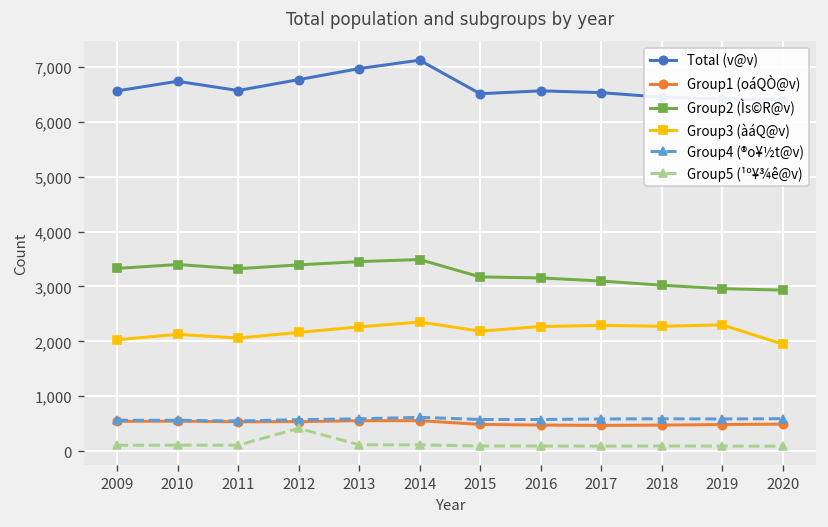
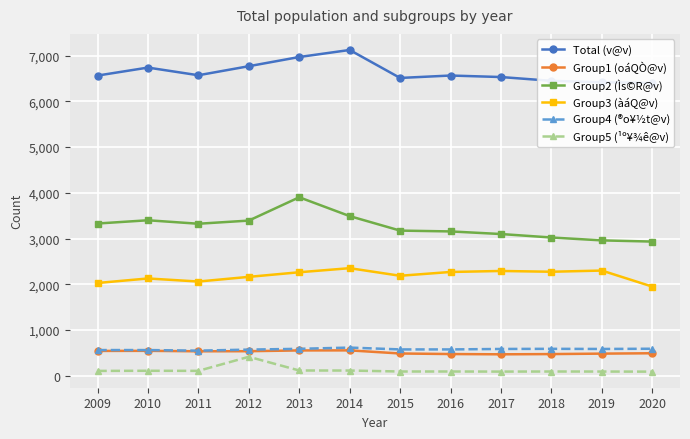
  {
    "Group1 (oáQÒ@v)": {
      "2014": "600",
      "2015": "500",
      "2016": "500",
      "2017": "500",
      "2018": "500",
      "2019": "500",
      "2020": "500"
    },
    "Group2 (Ìs©R@v)": {
      "2009": "3,300",
      "2010": "3,400",
      "2011": "3,300",
      "2012": "3,400",
-     "2013": "3,500",
+     "2013": "3,900",
      "2014": "3,500",
      "2015": "3,200",
      "2016": "3,200",
      "2017": "3,100",
      "2018": "3,000",
      "2019": "3,000",
      "2020": "2,900"
    },
    "Group3 (àáQ@v)": {
      "2009": "2,000",
      "2010": "2,100",
      "2011": "2,100",
      "2012": "2,200",
      "2013": "2,300",
      "2014": "2,400",
      "2015": "2,200",
      "2016": "2,300",
      "2017": "2,300",
      "2018": "2,300",
      "2019": "2,300",
      "2020": "1,900"
    },
    "Group5 (¹º¥¾ê@v)": {
      "2009": "100",
      "2010": "100",
      "2011": "100",
      "2012": "400",
      "2013": "100",
      "2014": "100",
      "2015": "100",
      "2016": "100",
      "2017": "100",
      "2018": "100",
      "2019": "100",
      "2020": "100"
    }
  }
